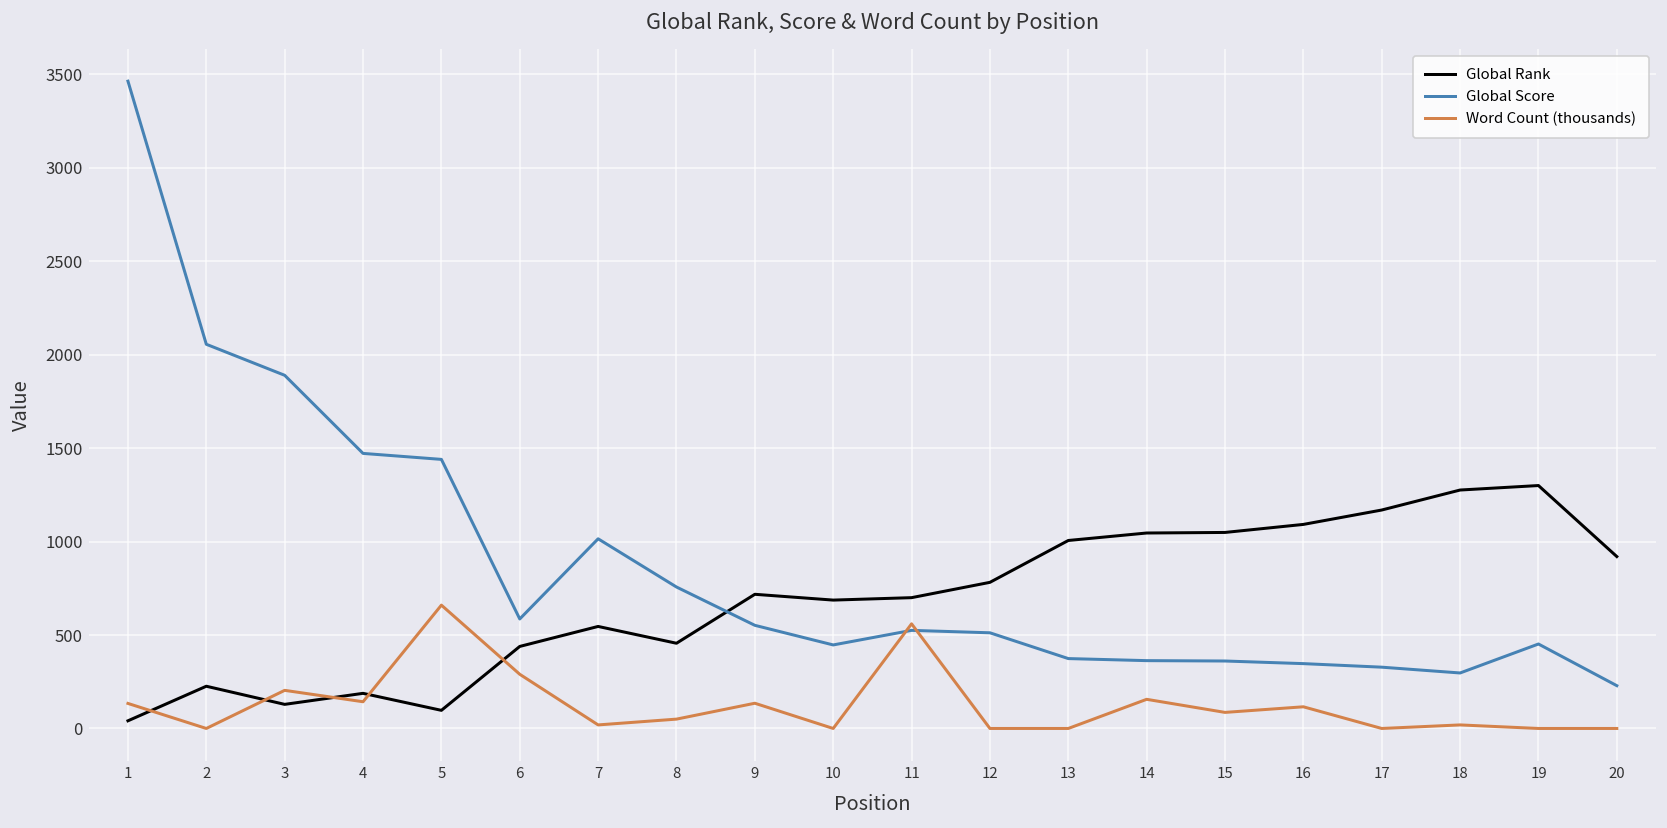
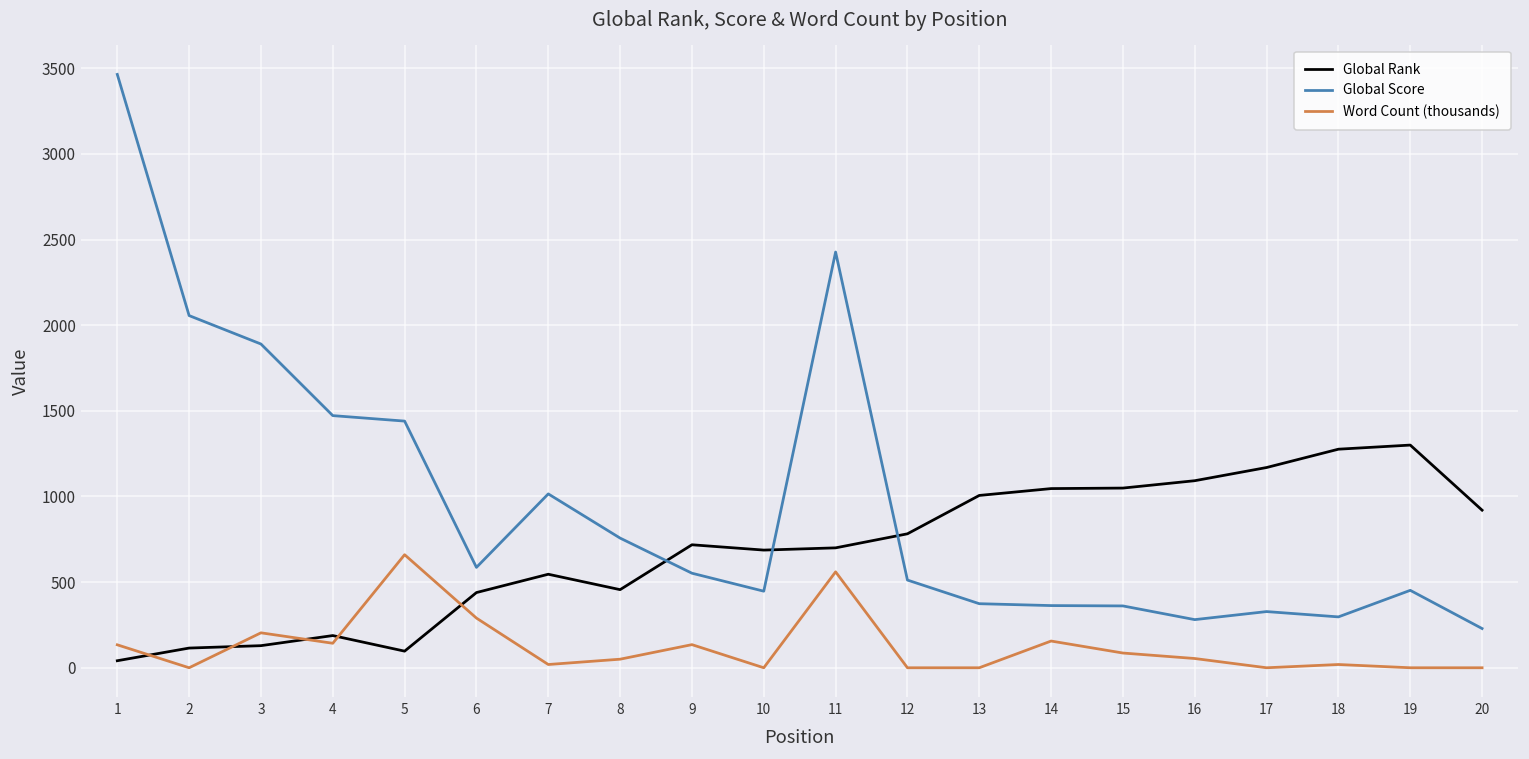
  {
    "Global Rank": {
      "1": 40,
-     "2": 230,
+     "2": 120,
      "3": 130,
      "4": 190,
      "5": 100,
      "6": 440,
      "7": 550,
      "8": 460,
      "9": 720,
      "10": 690,
      "11": 700,
      "12": 780,
      "13": 1010,
      "14": 1050,
      "15": 1050,
      "16": 1090,
      "17": 1170,
      "18": 1280,
      "19": 1300,
      "20": 920
    },
    "Global Score": {
      "1": 3460,
      "2": 2060,
      "3": 1890,
      "4": 1470,
      "5": 1440,
      "6": 590,
      "7": 1020,
      "8": 760,
      "9": 550,
      "10": 450,
-     "11": 530,
+     "11": 2430,
      "12": 510,
      "13": 370,
      "14": 360,
      "15": 360,
-     "16": 350,
+     "16": 280,
      "17": 330,
      "18": 300,
      "19": 450,
      "20": 230
    },
    "Word Count (thousands)": {
      "1": 130,
      "2": 0,
      "3": 200,
      "4": 140,
      "5": 660,
      "6": 290,
      "7": 20,
      "8": 50,
      "9": 140,
      "10": 0,
      "11": 560,
      "12": 0,
      "13": 0,
      "14": 160,
      "15": 90,
-     "16": 120,
+     "16": 50,
      "17": 0,
      "18": 20,
      "19": 0,
      "20": 0
    }
  }
